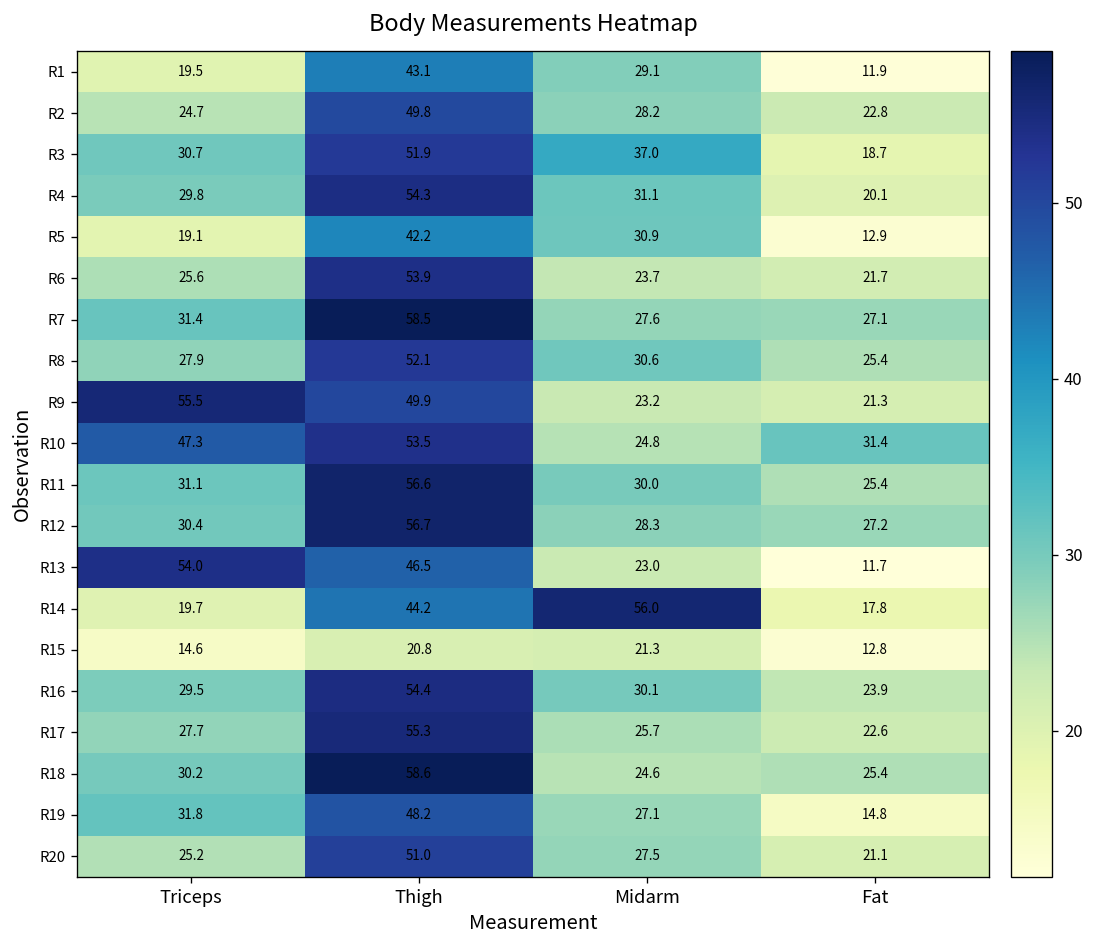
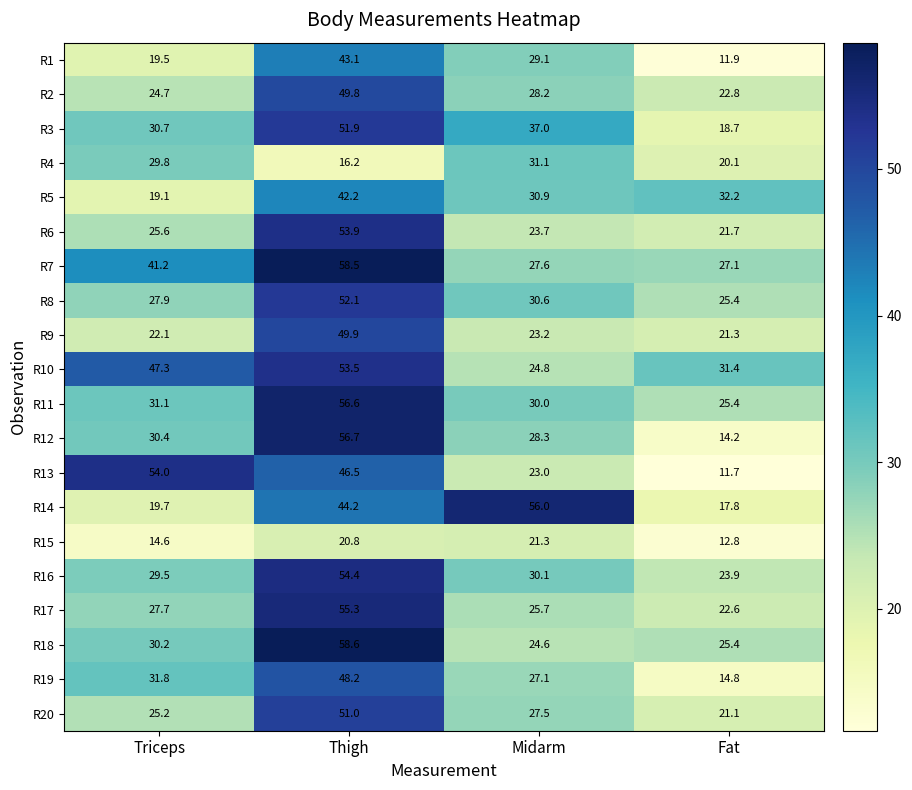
  {
    "R1": {
      "Triceps": 19.5,
      "Thigh": 43.1,
      "Midarm": 29.1,
      "Fat": 11.9
    },
    "R2": {
      "Triceps": 24.7,
      "Thigh": 49.8,
      "Midarm": 28.2,
      "Fat": 22.8
    },
    "R3": {
      "Triceps": 30.7,
      "Thigh": 51.9,
      "Midarm": 37.0,
      "Fat": 18.7
    },
    "R4": {
      "Triceps": 29.8,
-     "Thigh": 54.3,
+     "Thigh": 16.2,
      "Midarm": 31.1,
      "Fat": 20.1
    },
    "R5": {
      "Triceps": 19.1,
      "Thigh": 42.2,
      "Midarm": 30.9,
-     "Fat": 12.9
+     "Fat": 32.2
    },
    "R6": {
      "Triceps": 25.6,
      "Thigh": 53.9,
      "Midarm": 23.7,
      "Fat": 21.7
    },
    "R7": {
-     "Triceps": 31.4,
+     "Triceps": 41.2,
      "Thigh": 58.5,
      "Midarm": 27.6,
      "Fat": 27.1
    },
    "R8": {
      "Triceps": 27.9,
      "Thigh": 52.1,
      "Midarm": 30.6,
      "Fat": 25.4
    },
    "R9": {
-     "Triceps": 55.5,
+     "Triceps": 22.1,
      "Thigh": 49.9,
      "Midarm": 23.2,
      "Fat": 21.3
    },
    "R10": {
      "Triceps": 47.3,
      "Thigh": 53.5,
      "Midarm": 24.8,
      "Fat": 31.4
    },
    "R11": {
      "Triceps": 31.1,
      "Thigh": 56.6,
      "Midarm": 30.0,
      "Fat": 25.4
    },
    "R12": {
      "Triceps": 30.4,
      "Thigh": 56.7,
      "Midarm": 28.3,
-     "Fat": 27.2
+     "Fat": 14.2
    },
    "R13": {
      "Triceps": 54.0,
      "Thigh": 46.5,
      "Midarm": 23.0,
      "Fat": 11.7
    },
    "R14": {
      "Triceps": 19.7,
      "Thigh": 44.2,
      "Midarm": 56.0,
      "Fat": 17.8
    },
    "R15": {
      "Triceps": 14.6,
      "Thigh": 20.8,
      "Midarm": 21.3,
      "Fat": 12.8
    },
    "R16": {
      "Triceps": 29.5,
      "Thigh": 54.4,
      "Midarm": 30.1,
      "Fat": 23.9
    },
    "R17": {
      "Triceps": 27.7,
      "Thigh": 55.3,
      "Midarm": 25.7,
      "Fat": 22.6
    },
    "R18": {
      "Triceps": 30.2,
      "Thigh": 58.6,
      "Midarm": 24.6,
      "Fat": 25.4
    },
    "R19": {
      "Triceps": 31.8,
      "Thigh": 48.2,
      "Midarm": 27.1,
      "Fat": 14.8
    },
    "R20": {
      "Triceps": 25.2,
      "Thigh": 51.0,
      "Midarm": 27.5,
      "Fat": 21.1
    }
  }
